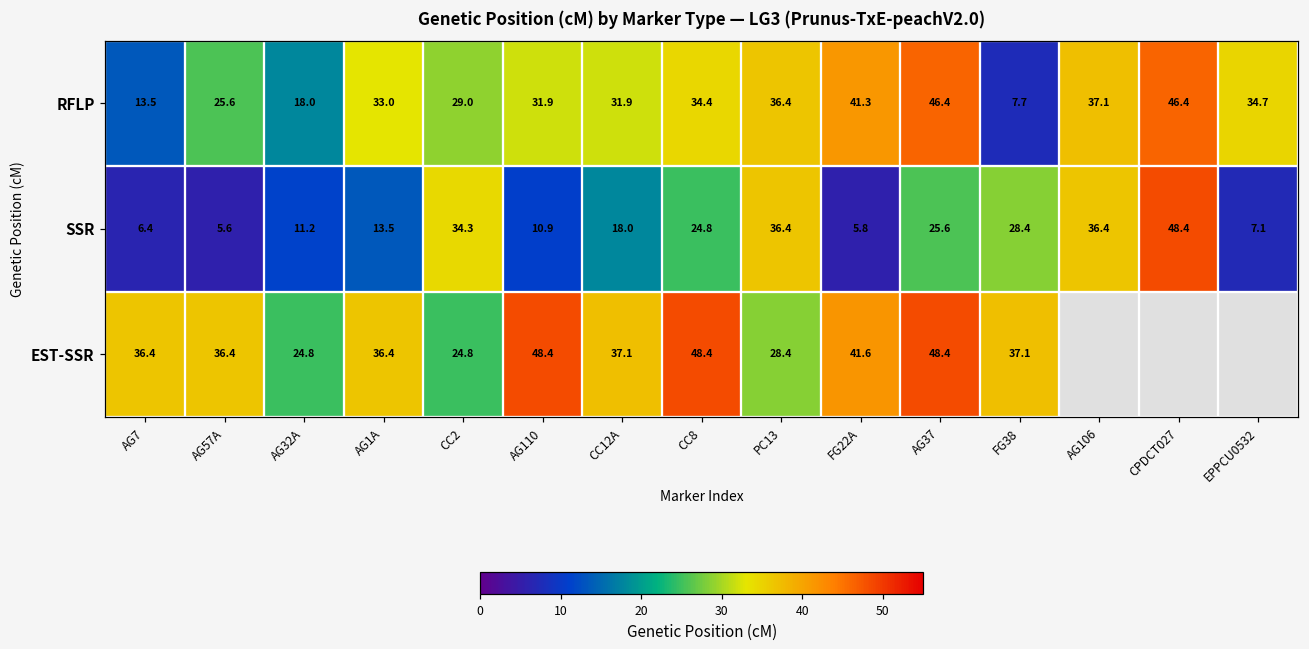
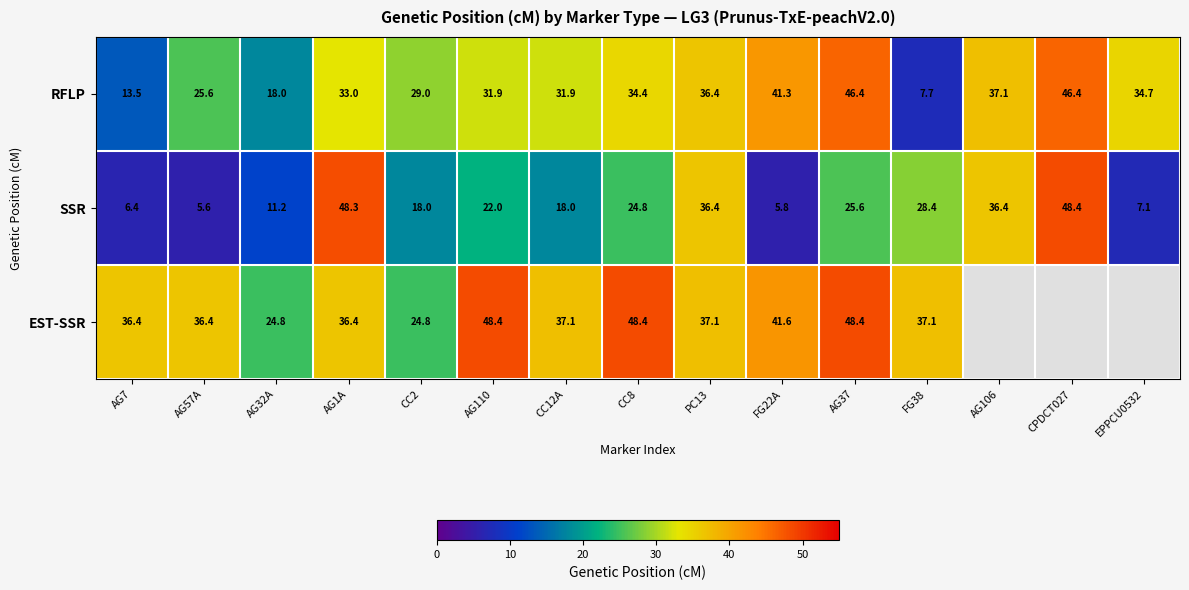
  {
    "RFLP": {
      "AG7": 13.5,
      "AG57A": 25.6,
      "AG32A": 18.0,
      "AG1A": 33.0,
      "CC2": 29.0,
      "AG110": 31.9,
      "CC12A": 31.9,
      "CC8": 34.4,
      "PC13": 36.4,
      "FG22A": 41.3,
      "AG37": 46.4,
      "FG38": 7.7,
      "AG106": 37.1,
      "CPDCT027": 46.4,
      "EPPCU0532": 34.7
    },
    "SSR": {
      "AG7": 6.4,
      "AG57A": 5.6,
      "AG32A": 11.2,
-     "AG1A": 13.5,
-     "CC2": 34.3,
-     "AG110": 10.9,
+     "AG1A": 48.3,
+     "CC2": 18.0,
+     "AG110": 22.0,
      "CC12A": 18.0,
      "CC8": 24.8,
      "PC13": 36.4,
      "FG22A": 5.8,
      "AG37": 25.6,
      "FG38": 28.4,
      "AG106": 36.4,
      "CPDCT027": 48.4,
      "EPPCU0532": 7.1
    },
    "EST-SSR": {
      "AG7": 36.4,
      "AG57A": 36.4,
      "AG32A": 24.8,
      "AG1A": 36.4,
      "CC2": 24.8,
      "AG110": 48.4,
      "CC12A": 37.1,
      "CC8": 48.4,
-     "PC13": 28.4,
+     "PC13": 37.1,
      "FG22A": 41.6,
      "AG37": 48.4,
      "FG38": 37.1
    }
  }
